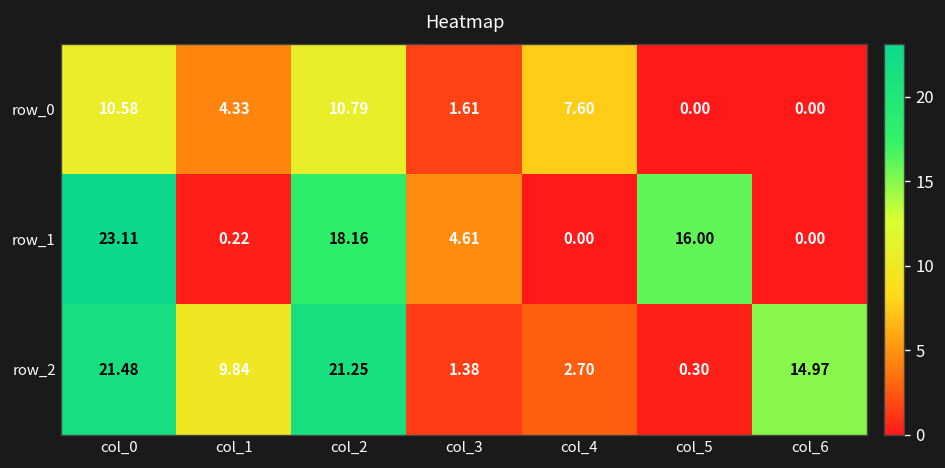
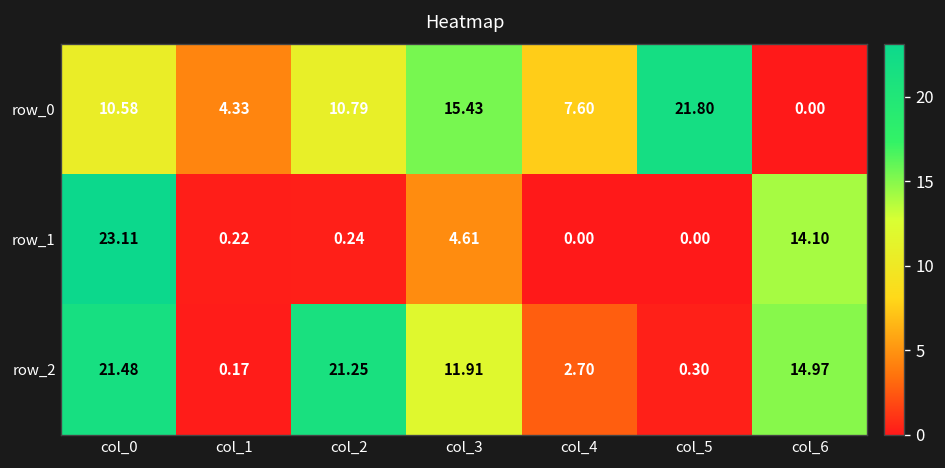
  {
    "row_0": {
      "col_0": 10.58,
      "col_1": 4.33,
      "col_2": 10.79,
-     "col_3": 1.61,
+     "col_3": 15.43,
      "col_4": 7.60,
-     "col_5": 0.00,
+     "col_5": 21.80,
      "col_6": 0.00
    },
    "row_1": {
      "col_0": 23.11,
      "col_1": 0.22,
-     "col_2": 18.16,
+     "col_2": 0.24,
      "col_3": 4.61,
      "col_4": 0.00,
-     "col_5": 16.00,
-     "col_6": 0.00
+     "col_5": 0.00,
+     "col_6": 14.10
    },
    "row_2": {
      "col_0": 21.48,
-     "col_1": 9.84,
+     "col_1": 0.17,
      "col_2": 21.25,
-     "col_3": 1.38,
+     "col_3": 11.91,
      "col_4": 2.70,
      "col_5": 0.30,
      "col_6": 14.97
    }
  }
